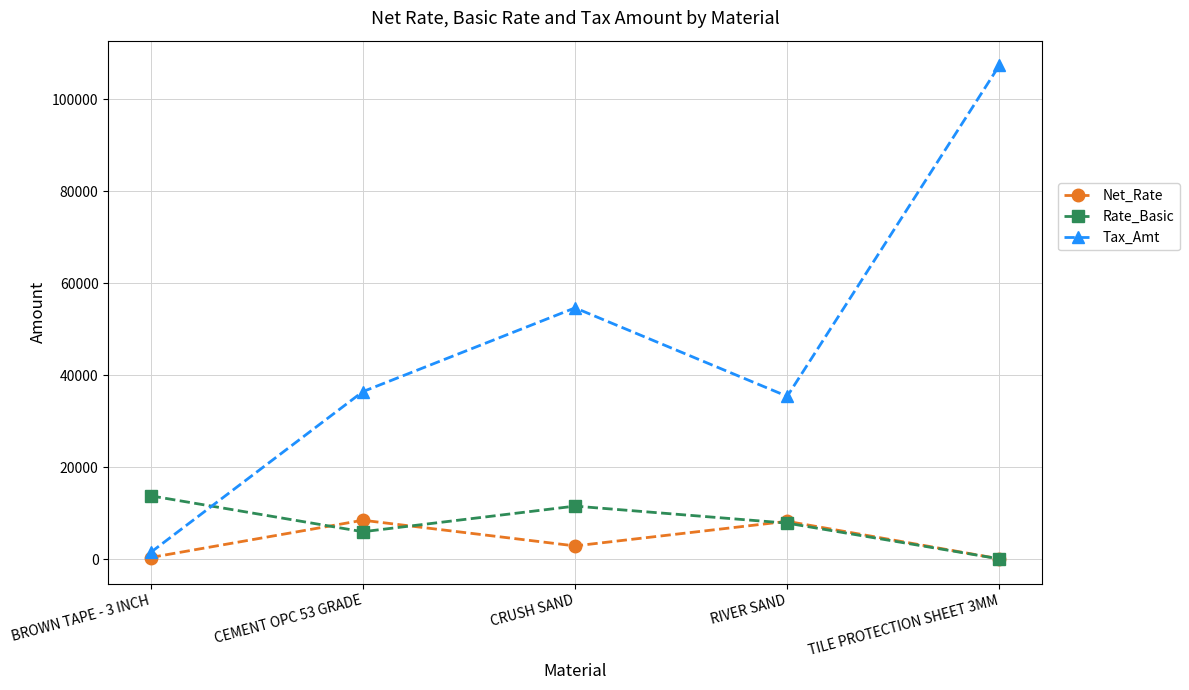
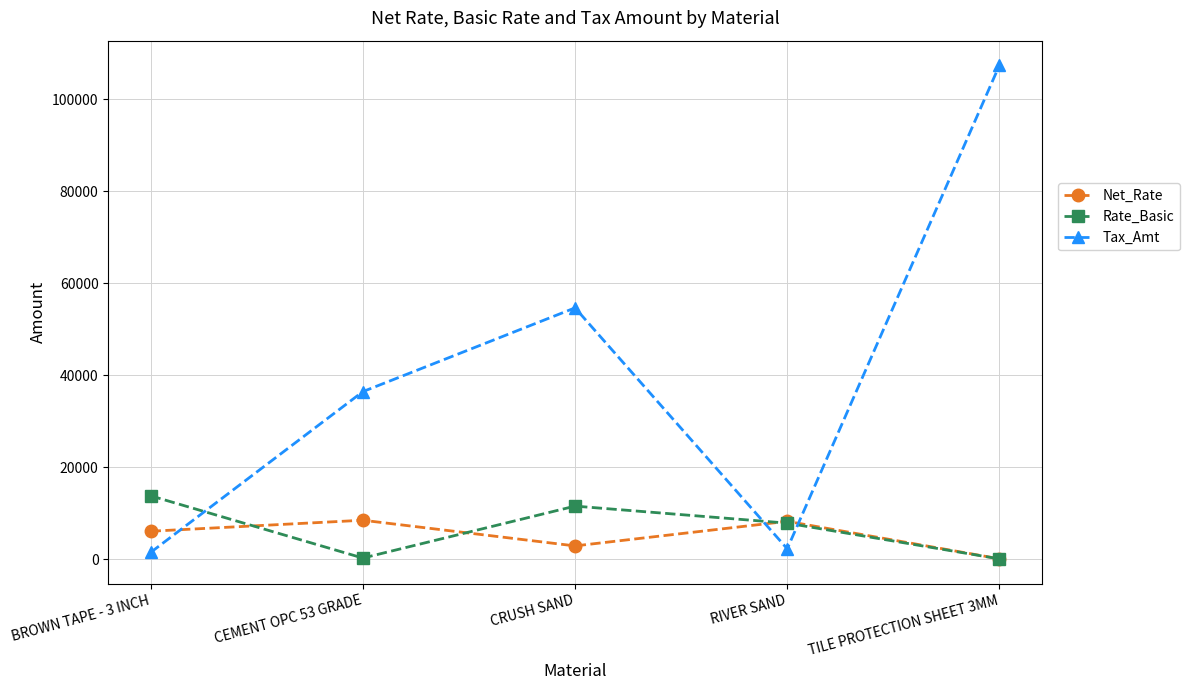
  {
    "Net_Rate": {
-     "BROWN TAPE - 3 INCH": 0,
+     "BROWN TAPE - 3 INCH": 6000,
      "CEMENT OPC 53 GRADE": 9000,
      "CRUSH SAND": 3000
    },
    "Rate_Basic": {
      "BROWN TAPE - 3 INCH": 14000,
-     "CEMENT OPC 53 GRADE": 6000,
+     "CEMENT OPC 53 GRADE": 0,
      "CRUSH SAND": 12000
    },
    "Tax_Amt": {
      "BROWN TAPE - 3 INCH": 2000,
      "CEMENT OPC 53 GRADE": 36000,
      "CRUSH SAND": 55000,
-     "RIVER SAND": 35000,
+     "RIVER SAND": 2000,
      "TILE PROTECTION SHEET 3MM": 107000
    }
  }
